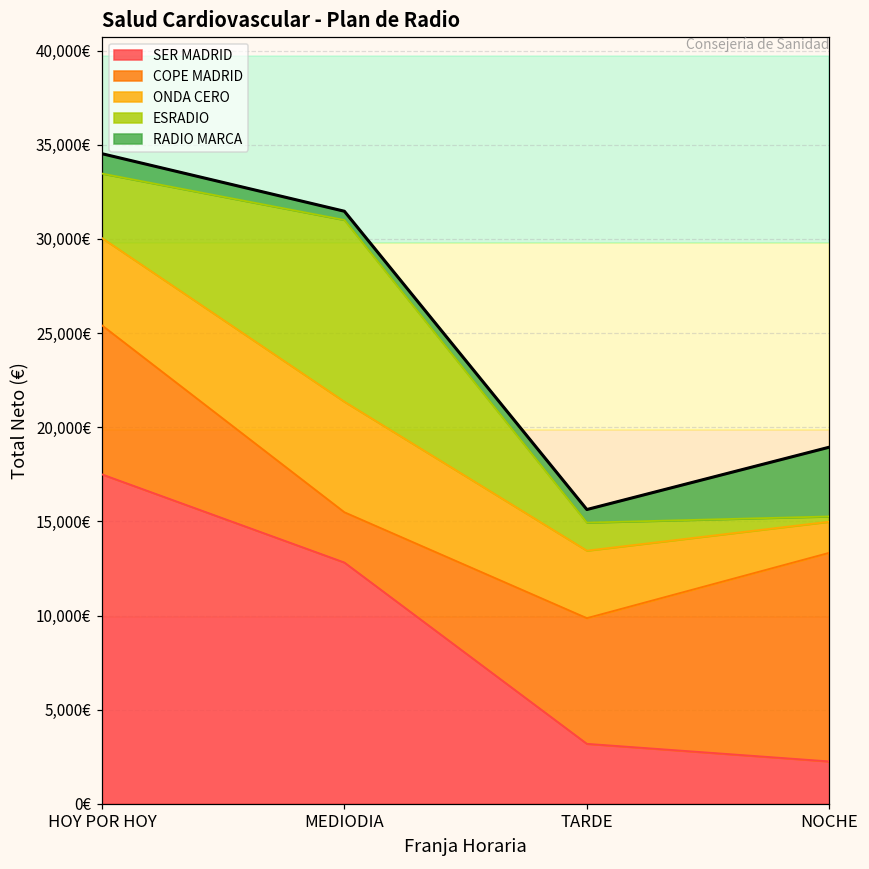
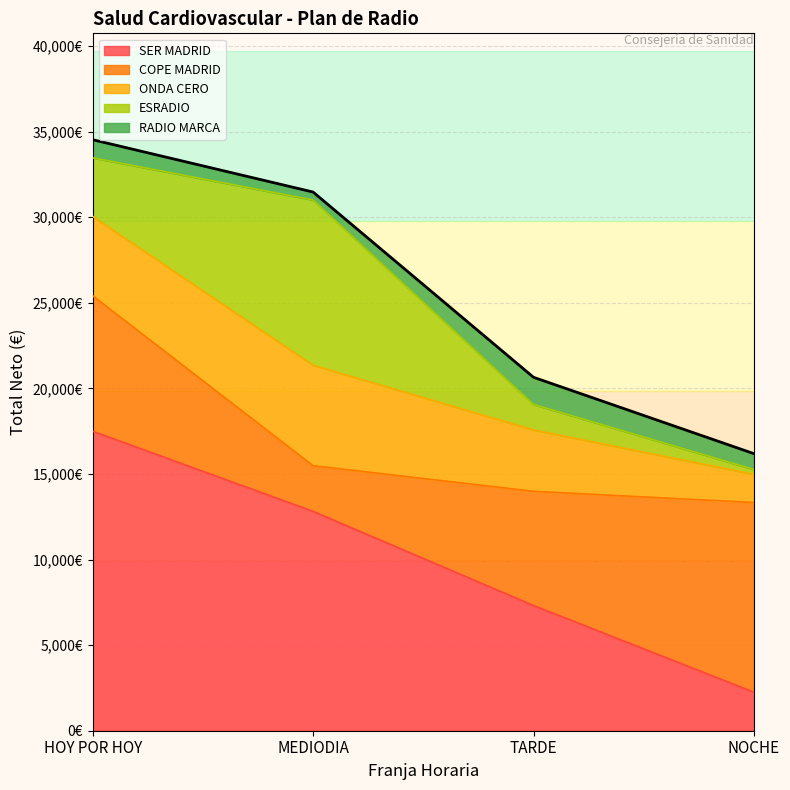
  {
    "SER MADRID": {
      "HOY POR HOY": "17,500€",
      "MEDIODIA": "12,800€",
-     "TARDE": "3,200€",
+     "TARDE": "7,300€",
      "NOCHE": "2,300€"
    },
    "ESRADIO": {
      "HOY POR HOY": "3,400€",
      "MEDIODIA": "9,700€",
      "TARDE": "1,500€",
      "NOCHE": "300€"
    },
    "RADIO MARCA": {
      "HOY POR HOY": "1,100€",
      "MEDIODIA": "500€",
-     "TARDE": "700€",
-     "NOCHE": "3,700€"
+     "TARDE": "1,600€",
+     "NOCHE": "900€"
    }
  }
